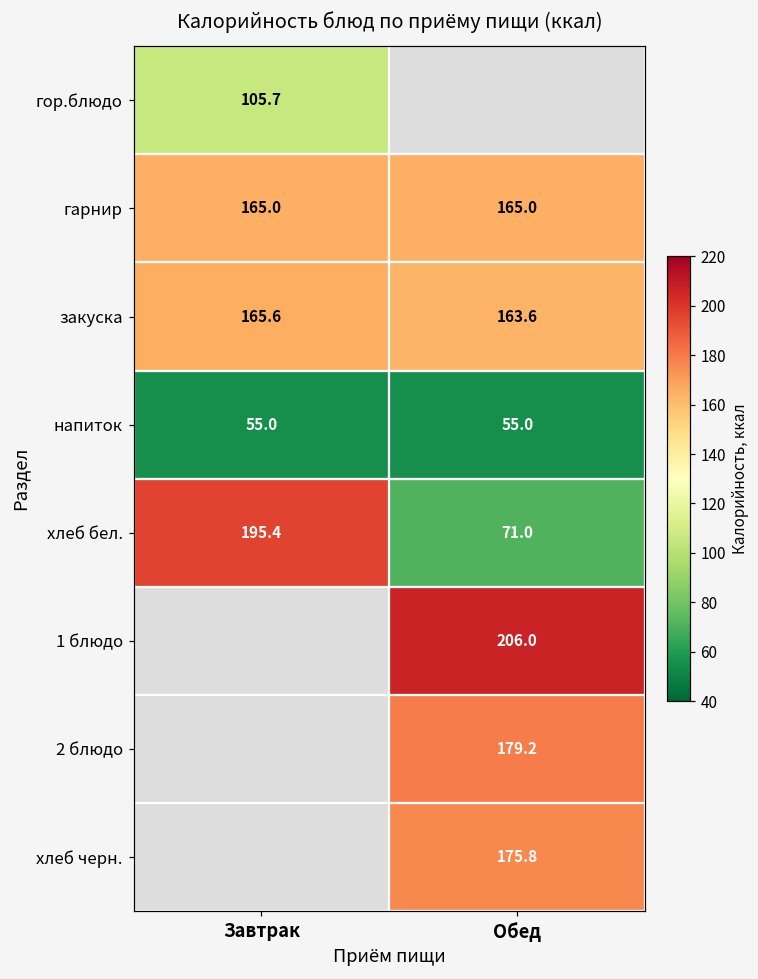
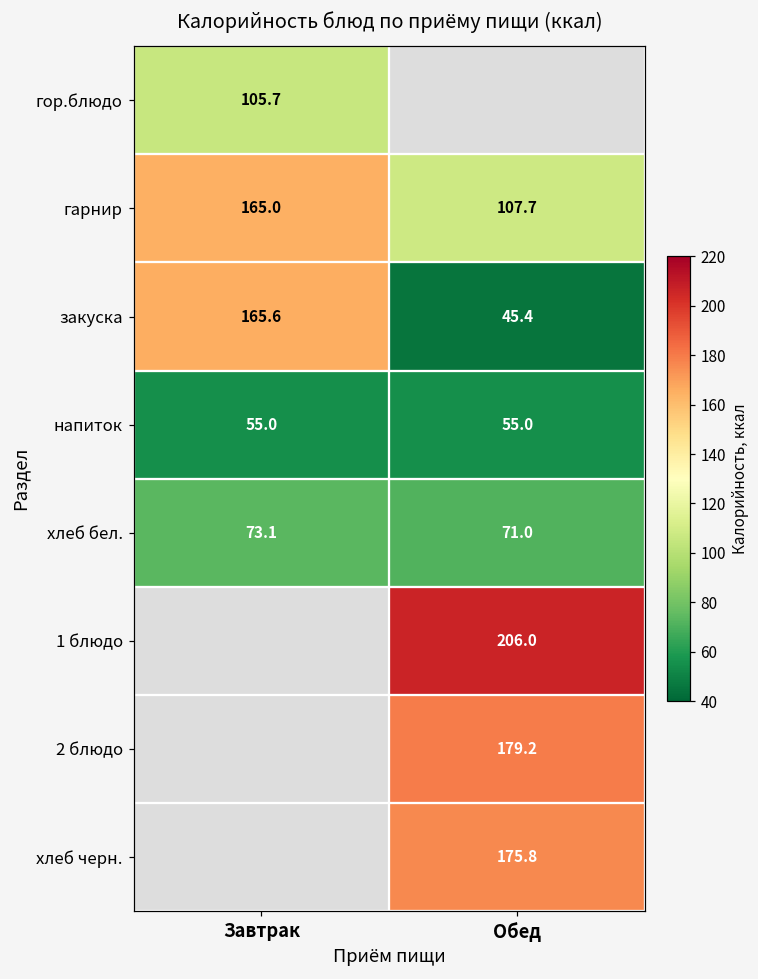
  {
    "гор.блюдо": {
      "Завтрак": 105.7
    },
    "гарнир": {
      "Завтрак": 165.0,
-     "Обед": 165.0
+     "Обед": 107.7
    },
    "закуска": {
      "Завтрак": 165.6,
-     "Обед": 163.6
+     "Обед": 45.4
    },
    "напиток": {
      "Завтрак": 55.0,
      "Обед": 55.0
    },
    "хлеб бел.": {
-     "Завтрак": 195.4,
+     "Завтрак": 73.1,
      "Обед": 71.0
    },
    "1 блюдо": {
      "Обед": 206.0
    },
    "2 блюдо": {
      "Обед": 179.2
    },
    "хлеб черн.": {
      "Обед": 175.8
    }
  }
